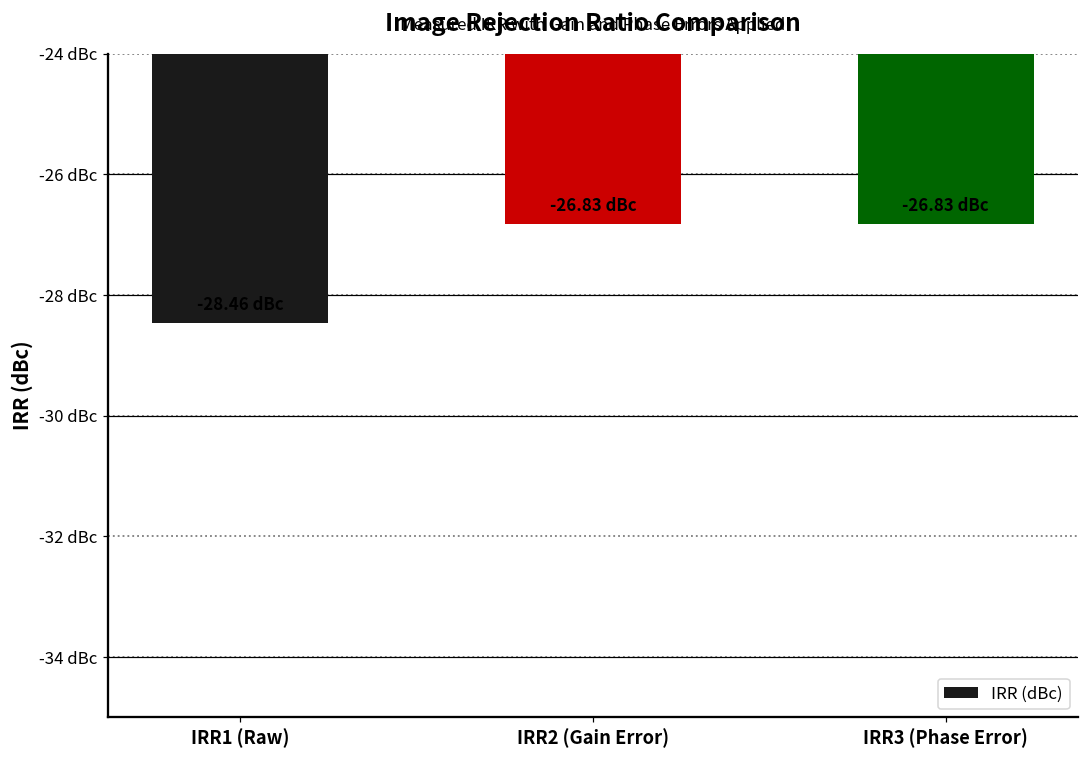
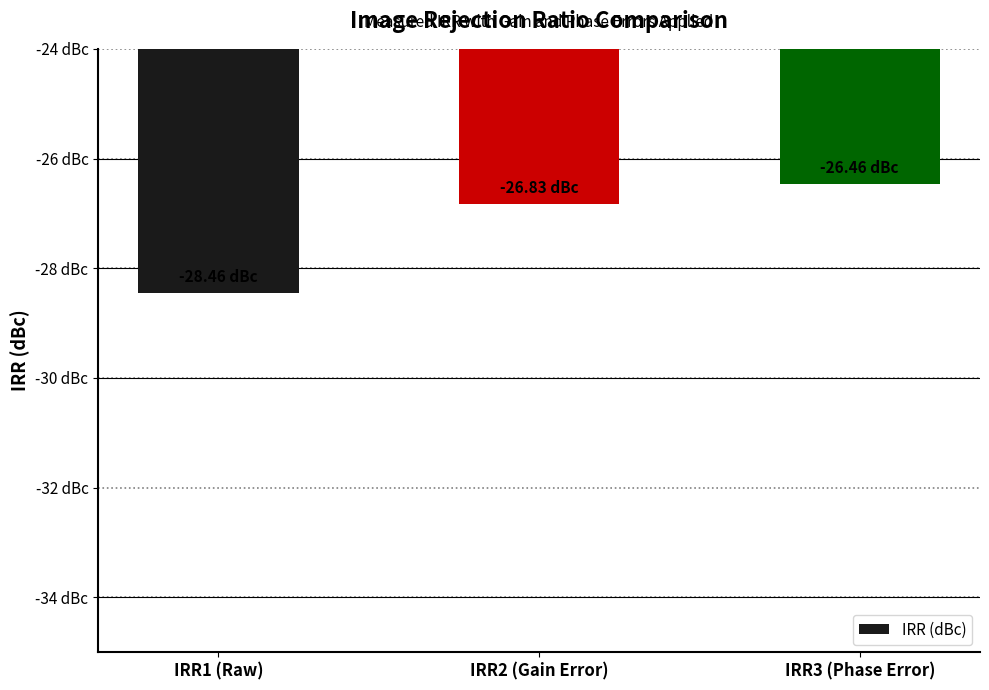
  {
    "IRR2 (Gain Error)": -26.83,
-   "IRR3 (Phase Error)": -26.83
+   "IRR3 (Phase Error)": -26.46
  }
